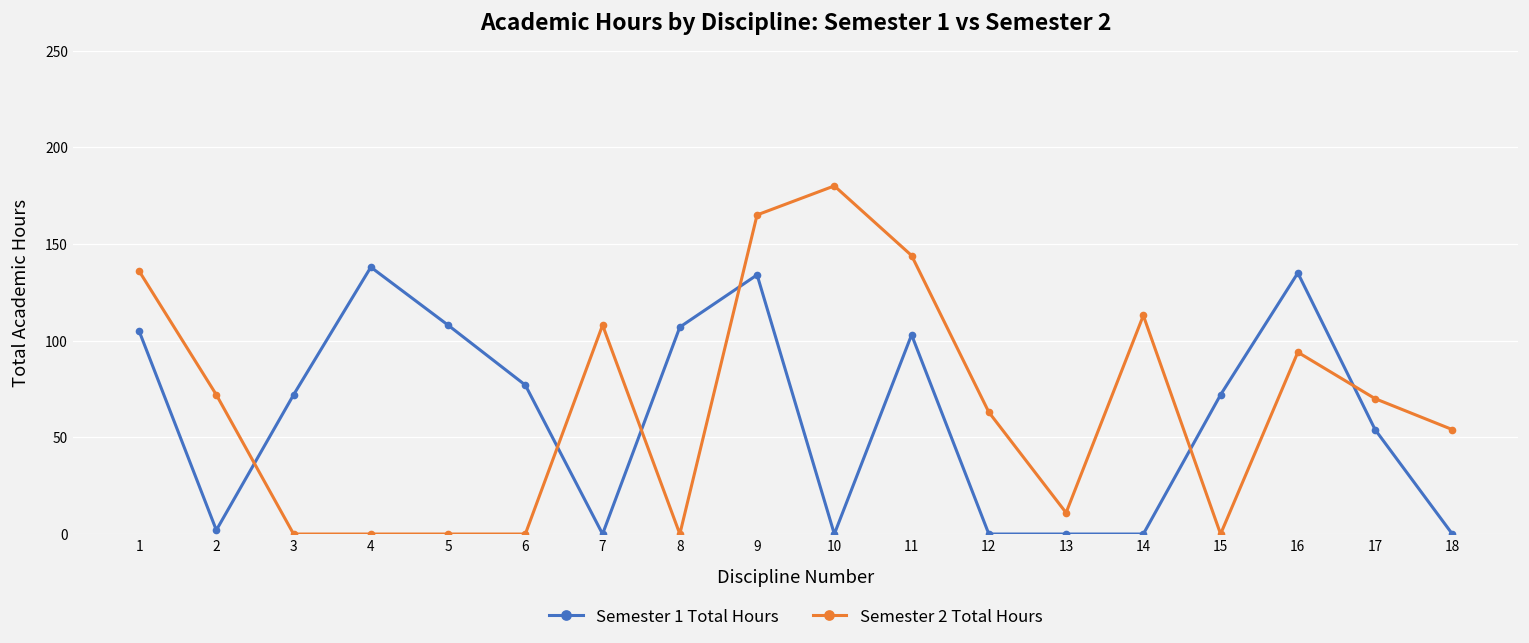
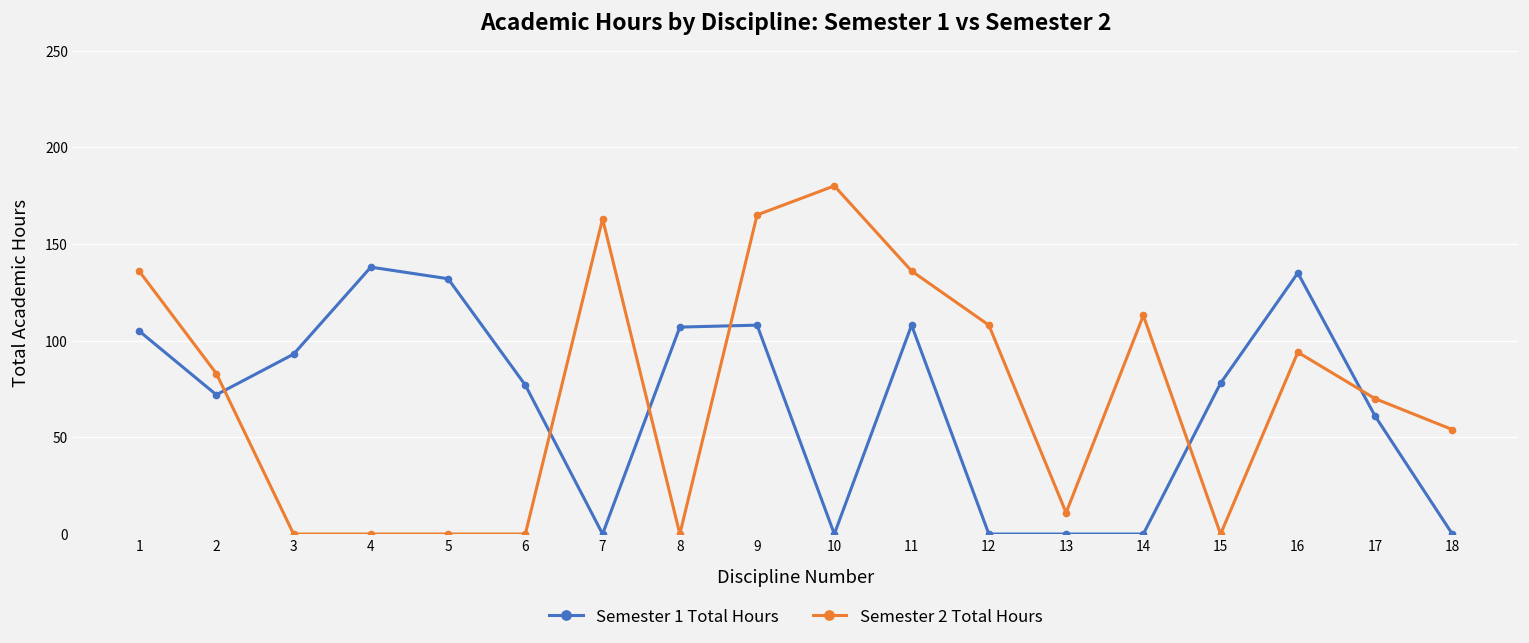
  {
    "Semester 1 Total Hours": {
      "1": 105,
-     "2": 2,
-     "3": 72,
+     "2": 72,
+     "3": 93,
      "4": 138,
-     "5": 108,
+     "5": 132,
      "6": 77,
      "7": 0,
      "8": 107,
-     "9": 134,
+     "9": 108,
      "10": 0,
-     "11": 103,
+     "11": 108,
      "12": 0,
      "13": 0,
      "14": 0,
-     "15": 72,
+     "15": 78,
      "16": 135,
-     "17": 54,
+     "17": 61,
      "18": 0
    },
    "Semester 2 Total Hours": {
      "1": 136,
-     "2": 72,
+     "2": 83,
      "3": 0,
      "4": 0,
      "5": 0,
      "6": 0,
-     "7": 108,
+     "7": 163,
      "8": 0,
      "9": 165,
      "10": 180,
-     "11": 144,
-     "12": 63,
+     "11": 136,
+     "12": 108,
      "13": 11,
      "14": 113,
      "15": 0,
      "16": 94,
      "17": 70,
      "18": 54
    }
  }
